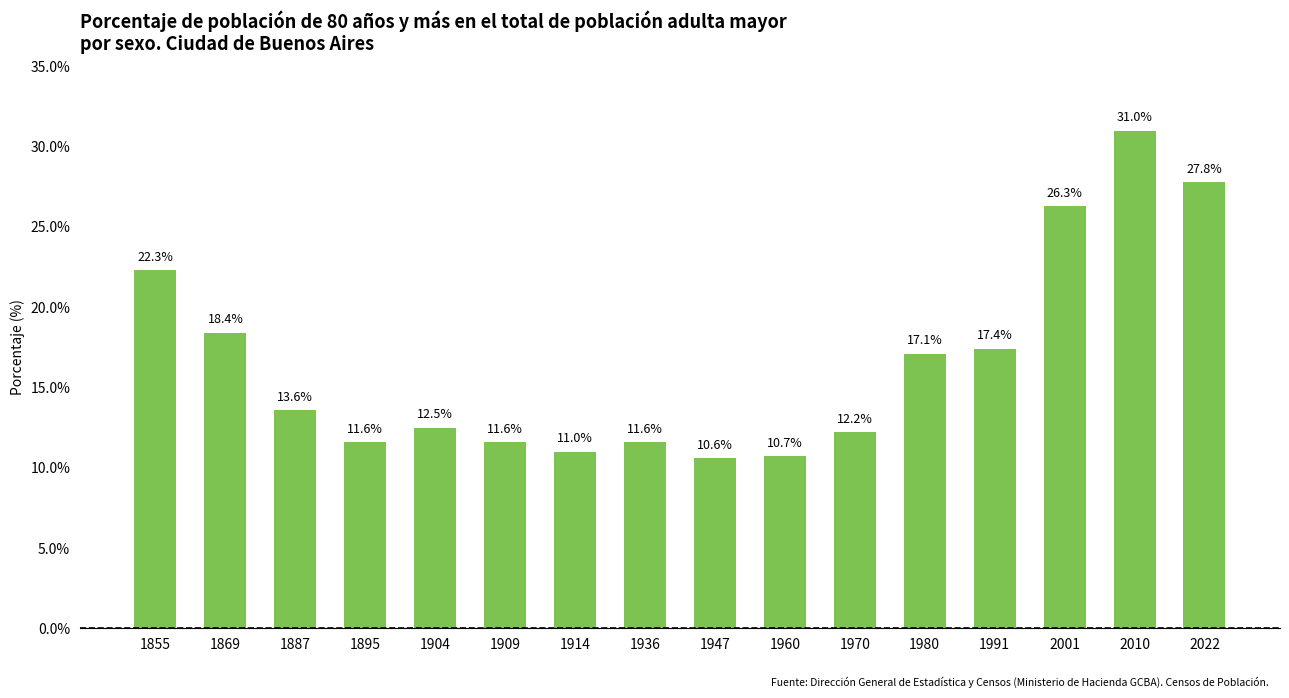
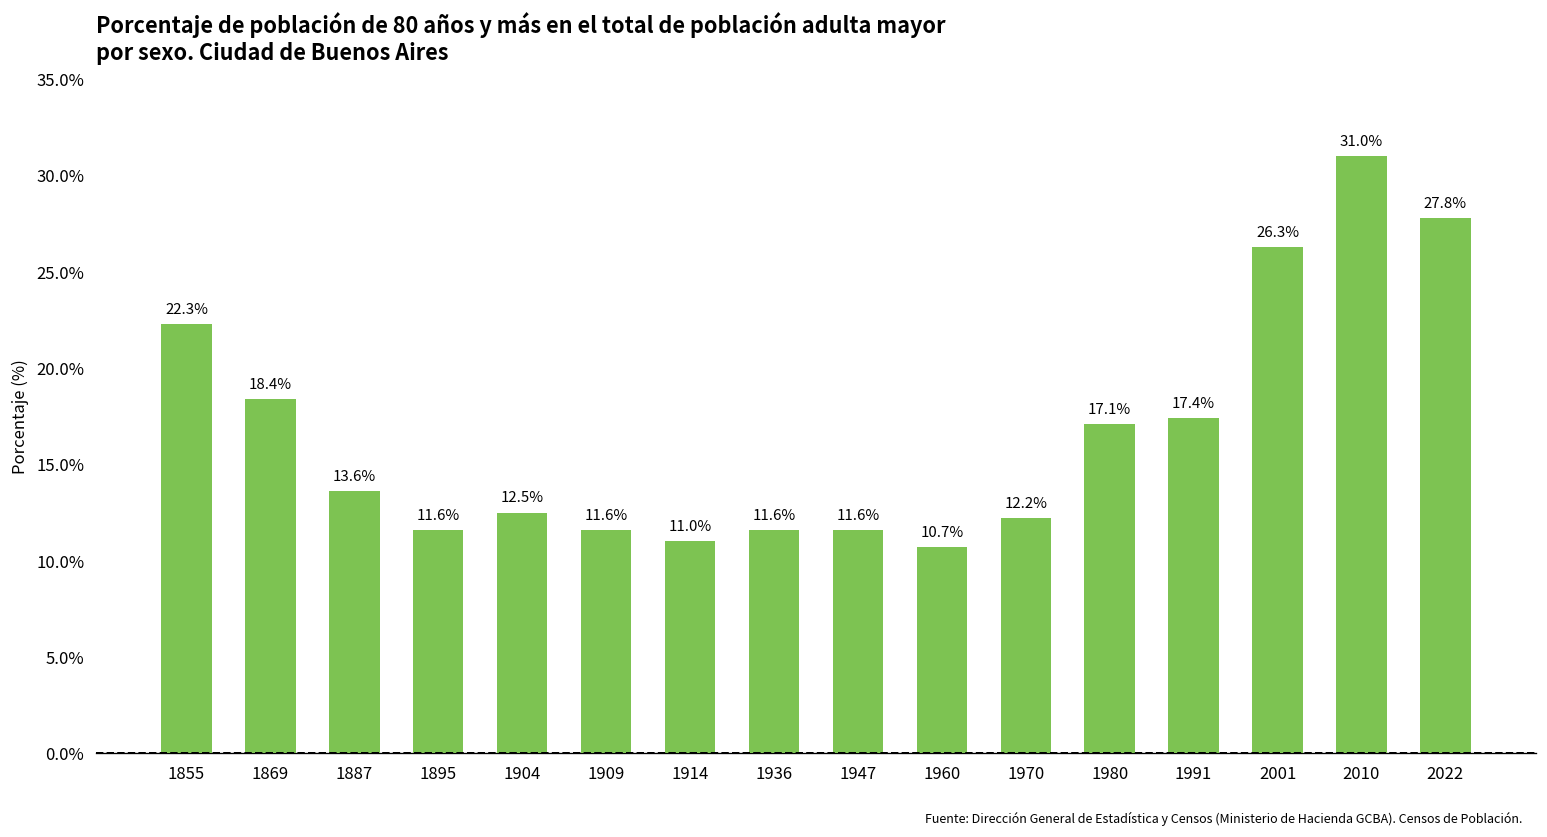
  {
    "1855": "22.3%",
    "1869": "18.4%",
    "1887": "13.6%",
    "1895": "11.6%",
    "1904": "12.5%",
    "1909": "11.6%",
    "1914": "11.0%",
    "1936": "11.6%",
-   "1947": "10.6%",
+   "1947": "11.6%",
    "1960": "10.7%",
    "1970": "12.2%",
    "1980": "17.1%",
    "1991": "17.4%",
    "2001": "26.3%",
    "2010": "31.0%",
    "2022": "27.8%"
  }
